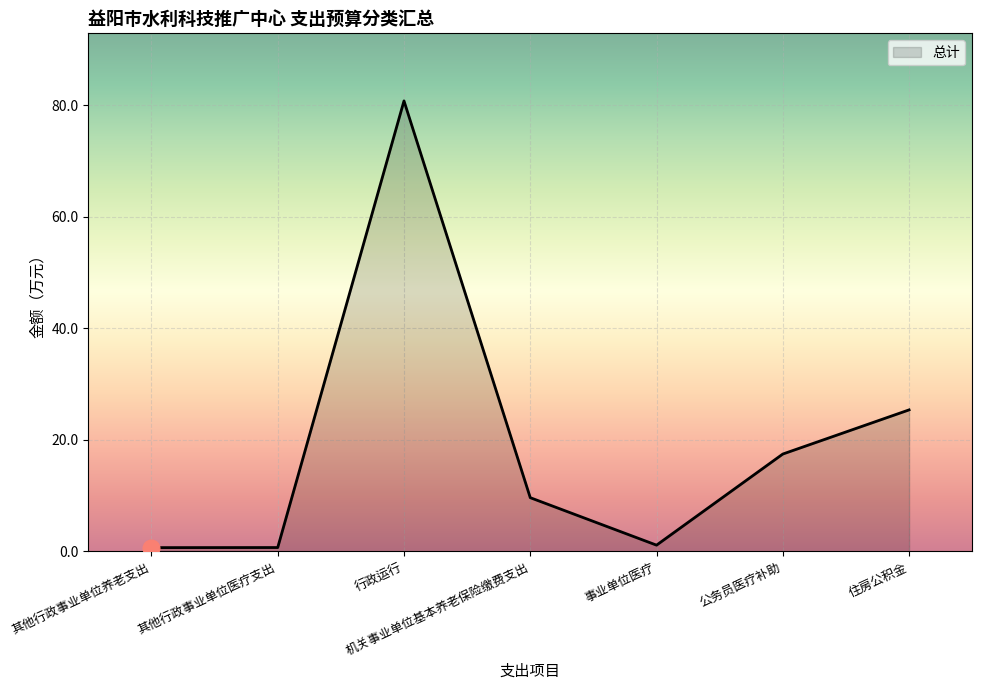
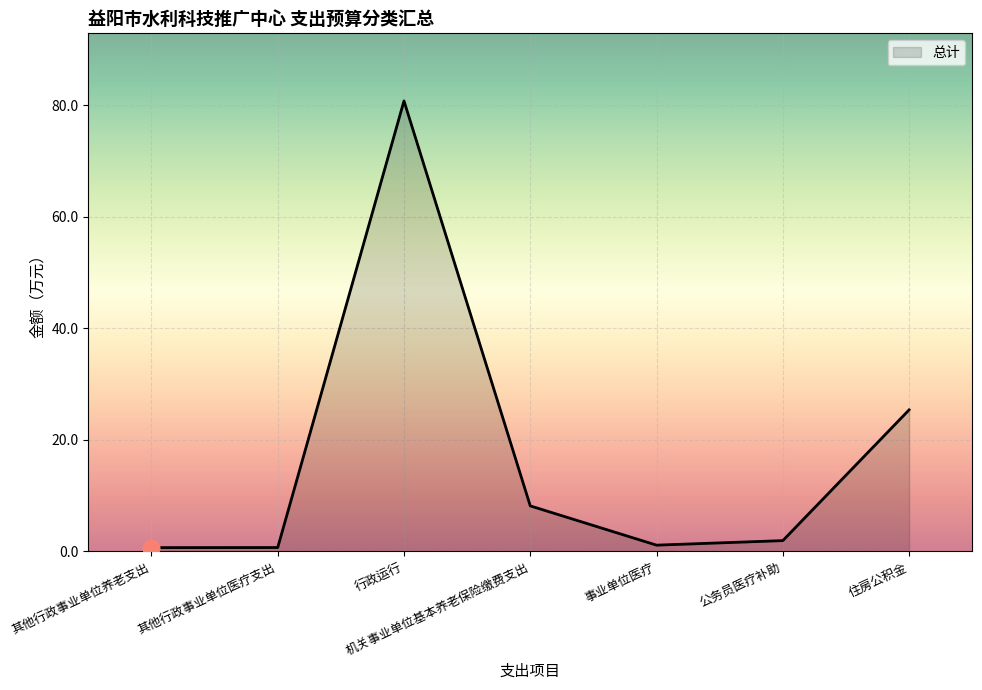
  {
    "总计": {
      "其他行政事业单位医疗支出": 1,
      "行政运行": 81,
-     "机关事业单位基本养老保险缴费支出": 10,
+     "机关事业单位基本养老保险缴费支出": 8,
      "事业单位医疗": 1,
-     "公务员医疗补助": 17,
+     "公务员医疗补助": 2,
      "住房公积金": 25
    }
  }
